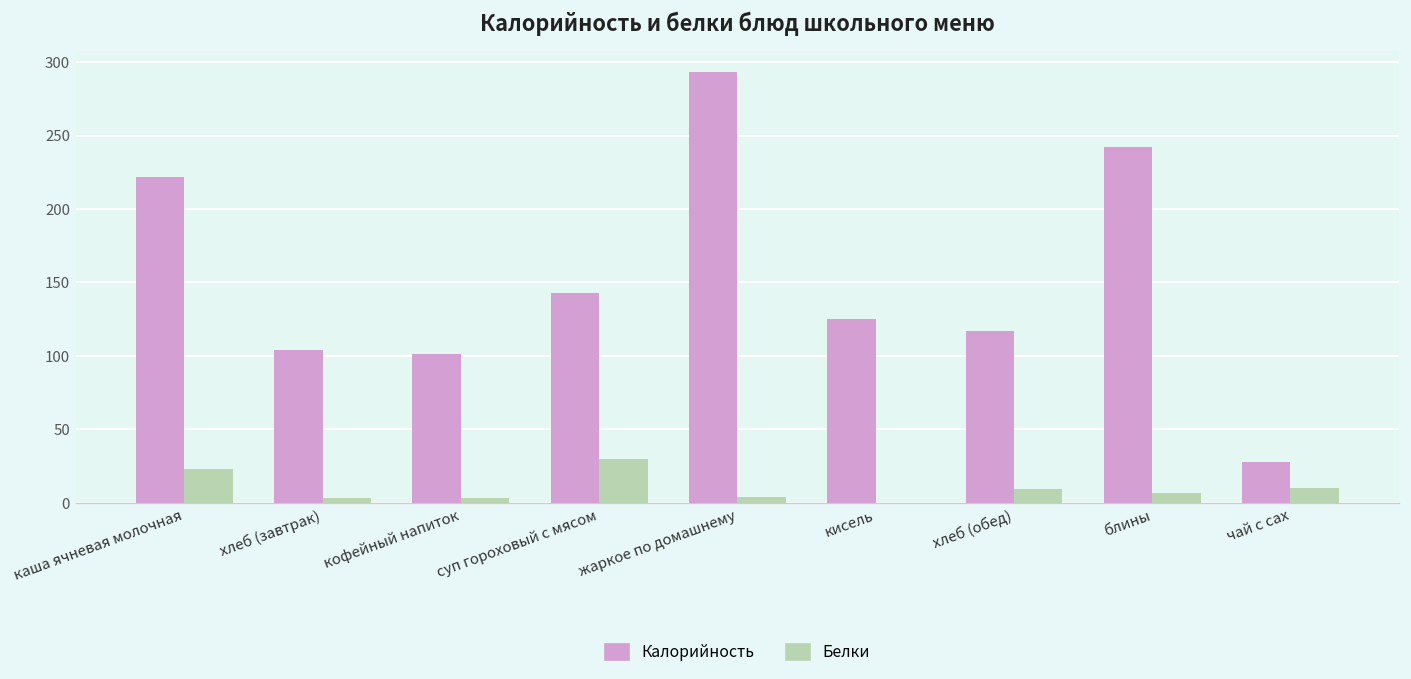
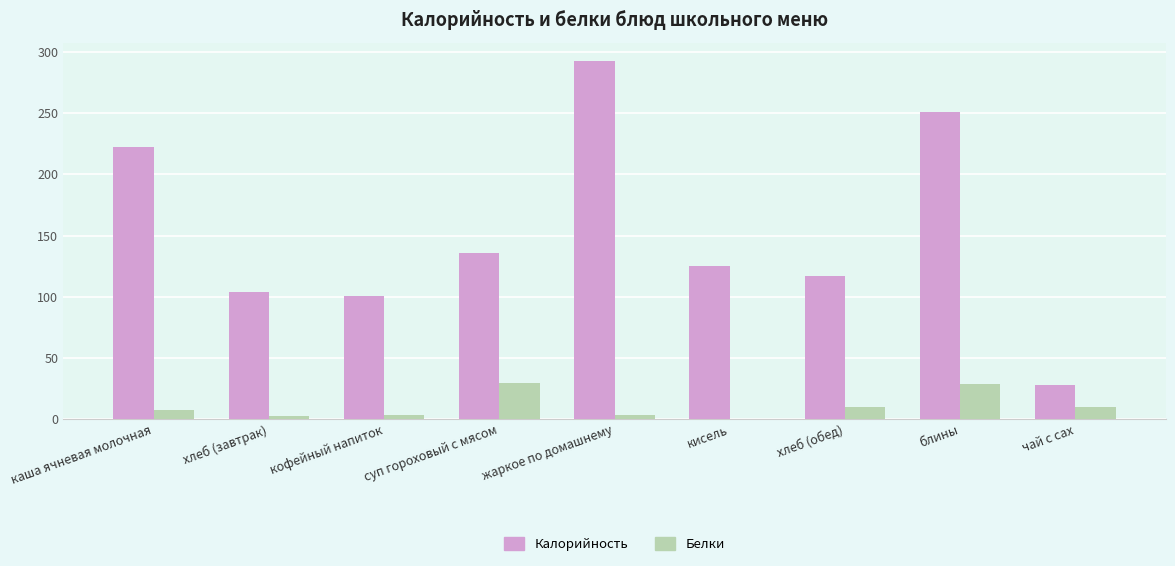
  {
    "Калорийность": {
      "каша ячневая молочная": 222,
      "хлеб (завтрак)": 104,
      "кофейный напиток": 101,
-     "суп гороховый с мясом": 143,
+     "суп гороховый с мясом": 136,
      "жаркое по домашнему": 293,
      "кисель": 125,
      "хлеб (обед)": 117,
-     "блины": 242,
+     "блины": 251,
      "чай с сах": 28
    },
    "Белки": {
-     "каша ячневая молочная": 23,
+     "каша ячневая молочная": 7,
      "хлеб (завтрак)": 3,
      "кофейный напиток": 3,
      "суп гороховый с мясом": 30,
      "жаркое по домашнему": 4,
      "кисель": 0,
      "хлеб (обед)": 10,
-     "блины": 7,
+     "блины": 29,
      "чай с сах": 10
    }
  }
